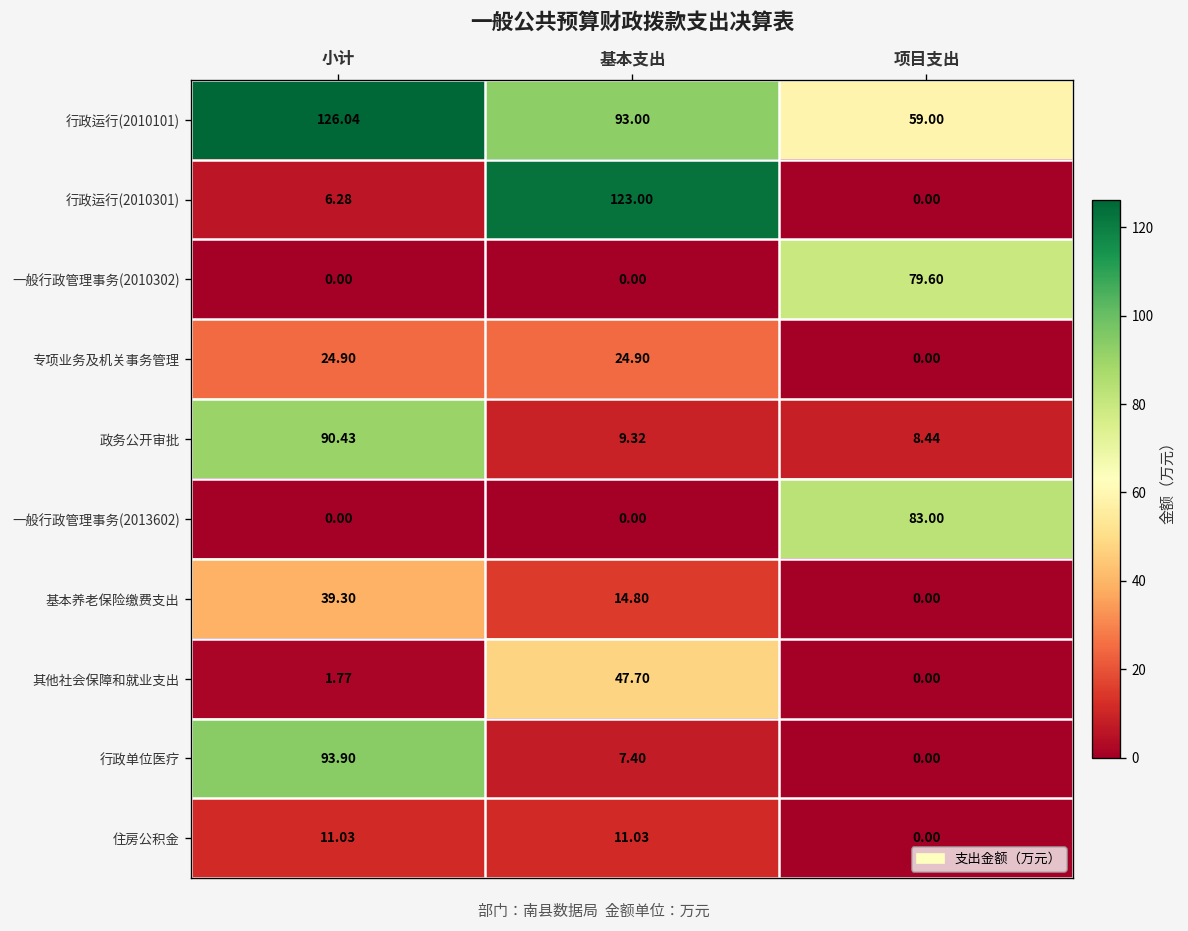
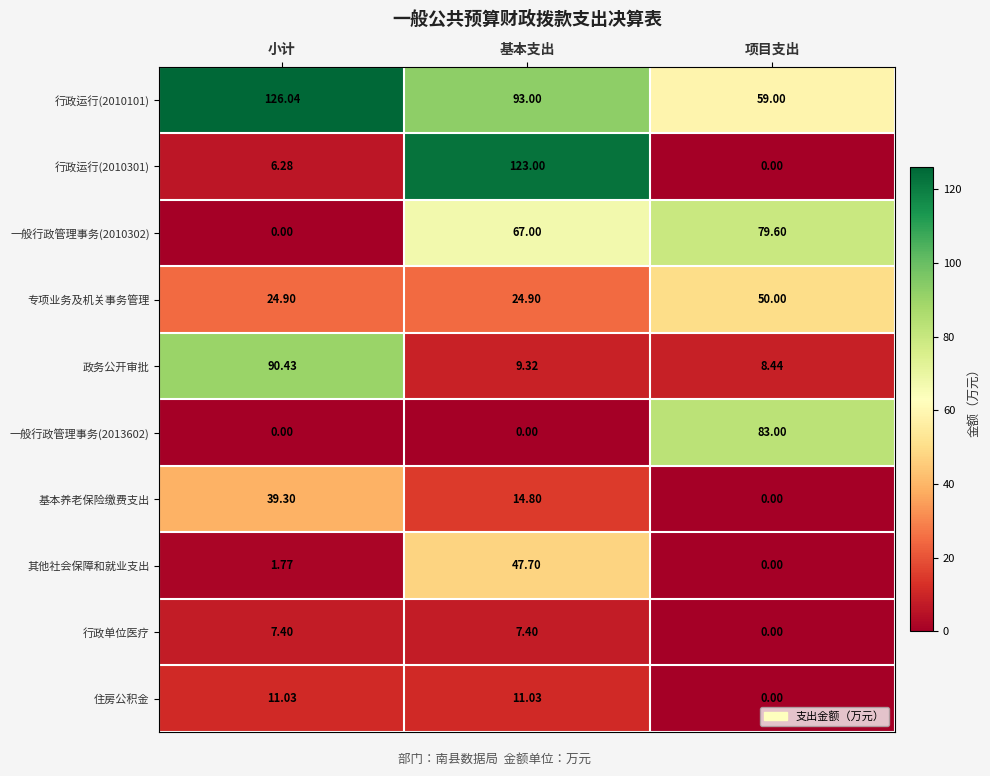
  {
    "行政运行(2010101)": {
      "小计": 126.04,
      "基本支出": 93.00,
      "项目支出": 59.00
    },
    "行政运行(2010301)": {
      "小计": 6.28,
      "基本支出": 123.00,
      "项目支出": 0.00
    },
    "一般行政管理事务(2010302)": {
      "小计": 0.00,
-     "基本支出": 0.00,
+     "基本支出": 67.00,
      "项目支出": 79.60
    },
    "专项业务及机关事务管理": {
      "小计": 24.90,
      "基本支出": 24.90,
-     "项目支出": 0.00
+     "项目支出": 50.00
    },
    "政务公开审批": {
      "小计": 90.43,
      "基本支出": 9.32,
      "项目支出": 8.44
    },
    "一般行政管理事务(2013602)": {
      "小计": 0.00,
      "基本支出": 0.00,
      "项目支出": 83.00
    },
    "基本养老保险缴费支出": {
      "小计": 39.30,
      "基本支出": 14.80,
      "项目支出": 0.00
    },
    "其他社会保障和就业支出": {
      "小计": 1.77,
      "基本支出": 47.70,
      "项目支出": 0.00
    },
    "行政单位医疗": {
-     "小计": 93.90,
+     "小计": 7.40,
      "基本支出": 7.40,
      "项目支出": 0.00
    },
    "住房公积金": {
      "小计": 11.03,
      "基本支出": 11.03,
      "项目支出": 0.00
    }
  }
